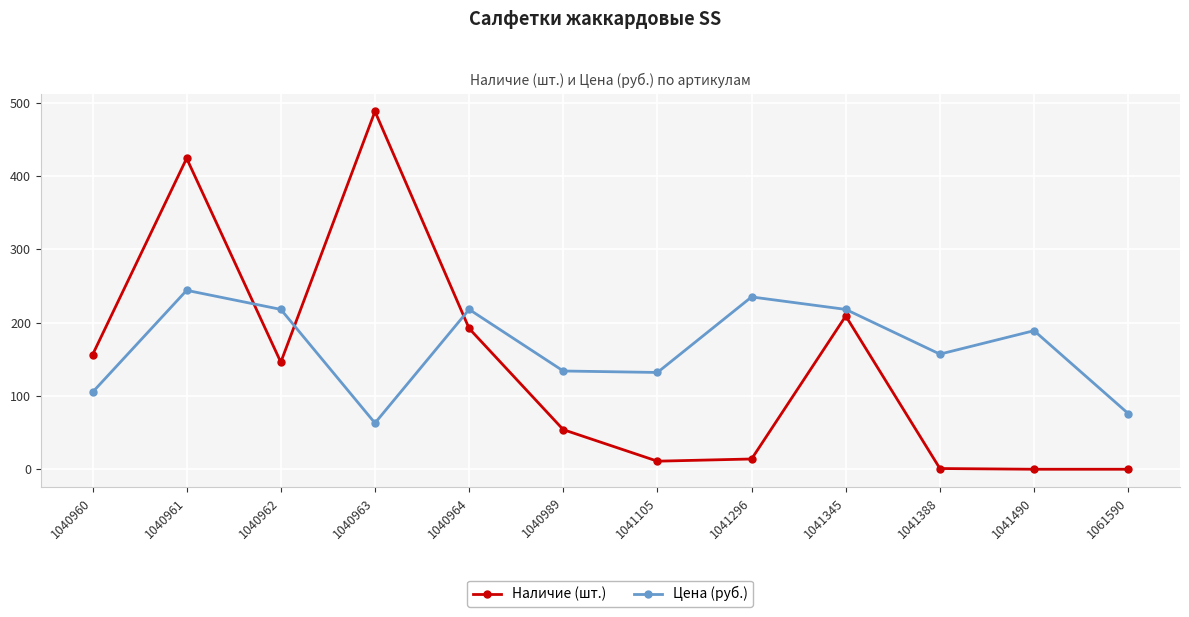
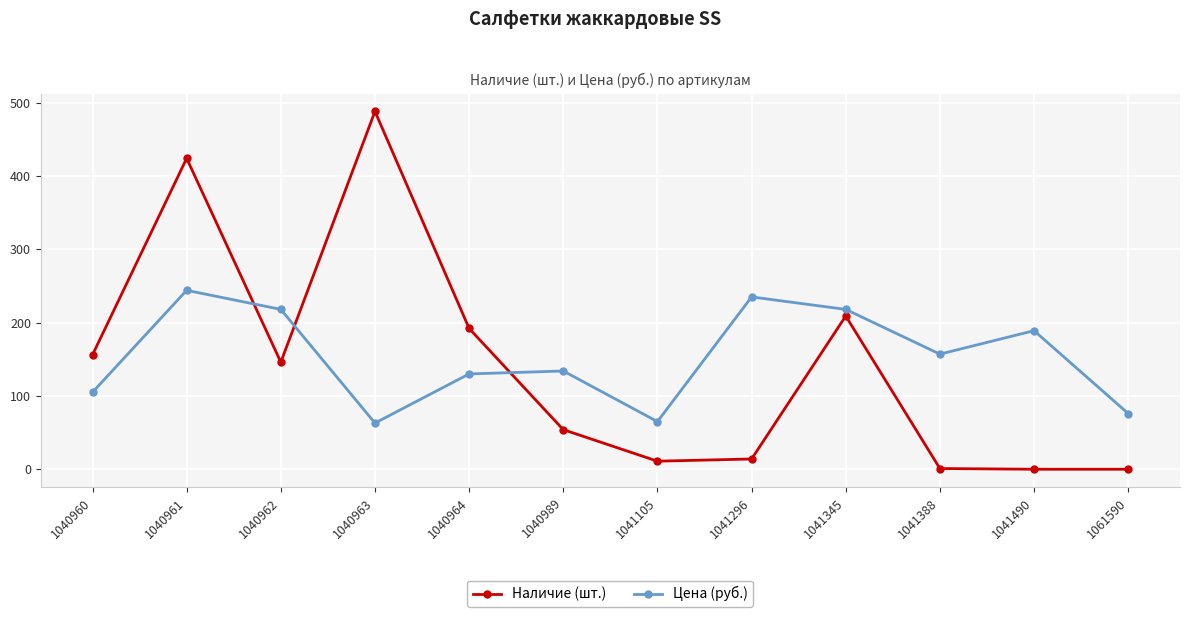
  {
    "Наличие (шт.)": {
      "1040960": 160,
      "1040961": 420,
      "1040962": 150,
      "1040963": 490,
      "1040964": 190,
      "1040989": 50,
      "1041105": 10,
      "1041296": 10,
      "1041345": 210,
      "1041388": 0,
      "1041490": 0,
      "1061590": 0
    },
    "Цена (руб.)": {
      "1040960": 110,
      "1040961": 240,
      "1040962": 220,
      "1040963": 60,
-     "1040964": 220,
+     "1040964": 130,
      "1040989": 130,
-     "1041105": 130,
+     "1041105": 70,
      "1041296": 240,
      "1041345": 220,
      "1041388": 160,
      "1041490": 190,
      "1061590": 80
    }
  }
